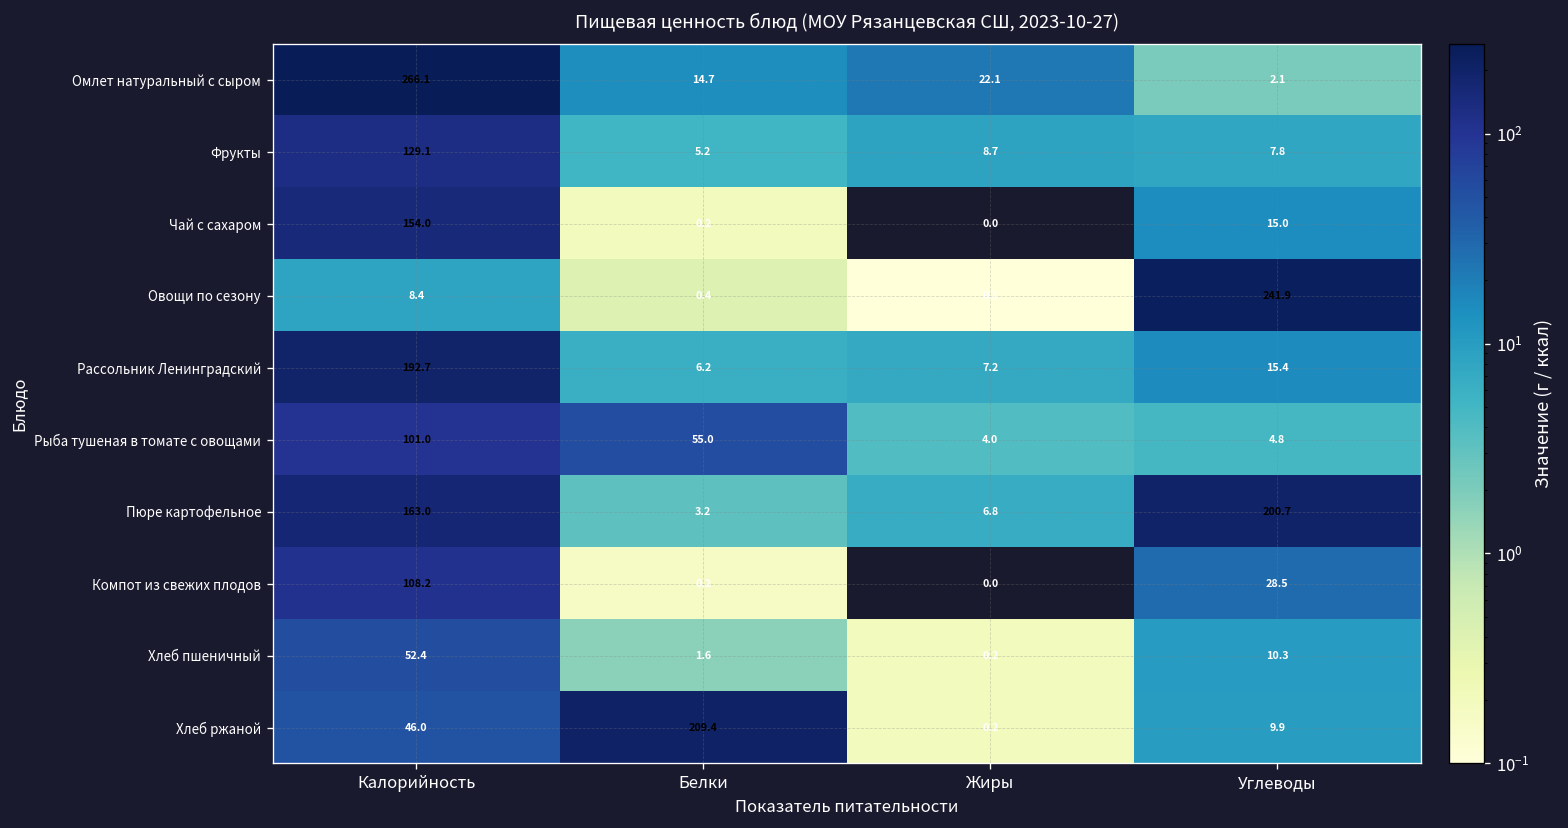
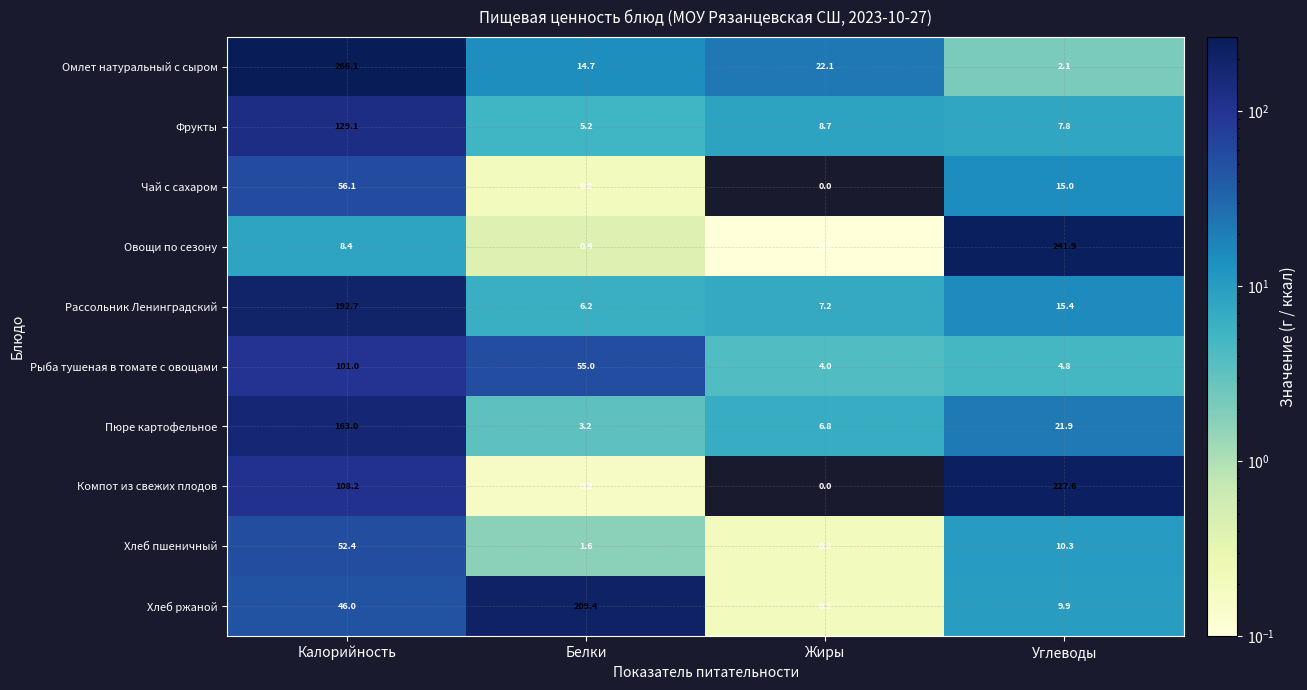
  {
    "Омлет натуральный с сыром": {
      "Калорийность": 266.1,
      "Белки": 14.7,
      "Жиры": 22.1,
      "Углеводы": 2.1
    },
    "Фрукты": {
      "Калорийность": 129.1,
      "Белки": 5.2,
      "Жиры": 8.7,
      "Углеводы": 7.8
    },
    "Чай с сахаром": {
-     "Калорийность": 154.0,
+     "Калорийность": 56.1,
      "Белки": 0.2,
      "Жиры": 0.0,
      "Углеводы": 15.0
    },
    "Овощи по сезону": {
      "Калорийность": 8.4,
      "Белки": 0.4,
      "Углеводы": 241.9
    },
    "Рассольник Ленинградский": {
      "Калорийность": 192.7,
      "Белки": 6.2,
      "Жиры": 7.2,
      "Углеводы": 15.4
    },
    "Рыба тушеная в томате с овощами": {
      "Калорийность": 101.0,
      "Белки": 55.0,
      "Жиры": 4.0,
      "Углеводы": 4.8
    },
    "Пюре картофельное": {
      "Калорийность": 163.0,
      "Белки": 3.2,
      "Жиры": 6.8,
-     "Углеводы": 200.7
+     "Углеводы": 21.9
    },
    "Компот из свежих плодов": {
      "Калорийность": 108.2,
      "Белки": 0.2,
      "Жиры": 0.0,
-     "Углеводы": 28.5
+     "Углеводы": 227.6
    },
    "Хлеб пшеничный": {
      "Калорийность": 52.4,
      "Белки": 1.6,
      "Жиры": 0.2,
      "Углеводы": 10.3
    },
    "Хлеб ржаной": {
      "Калорийность": 46.0,
      "Белки": 209.4,
      "Жиры": 0.2,
      "Углеводы": 9.9
    }
  }
